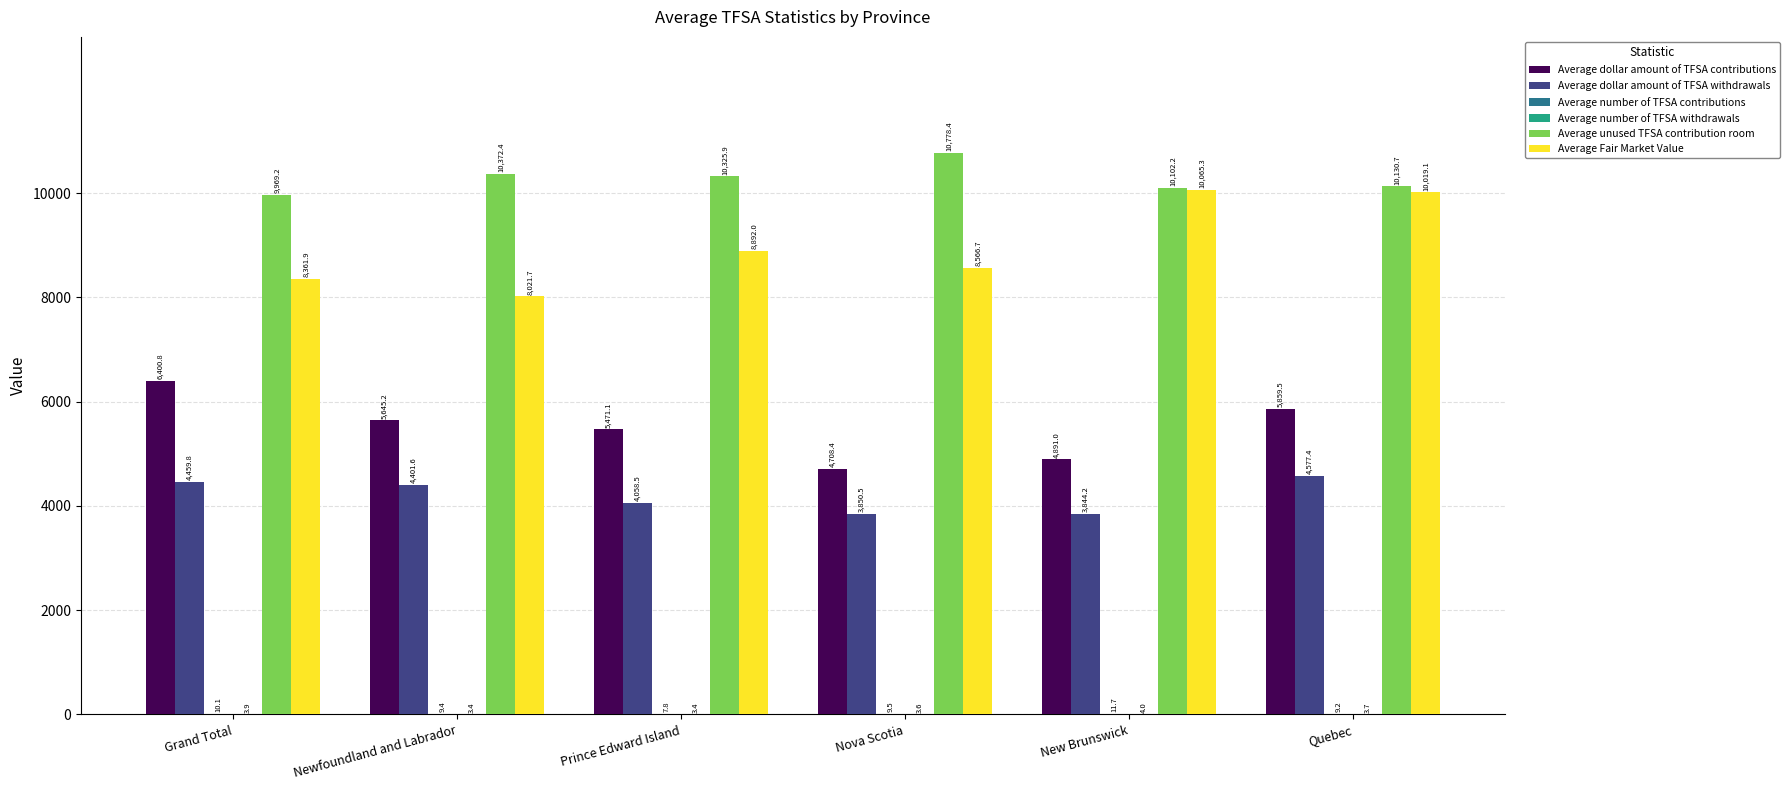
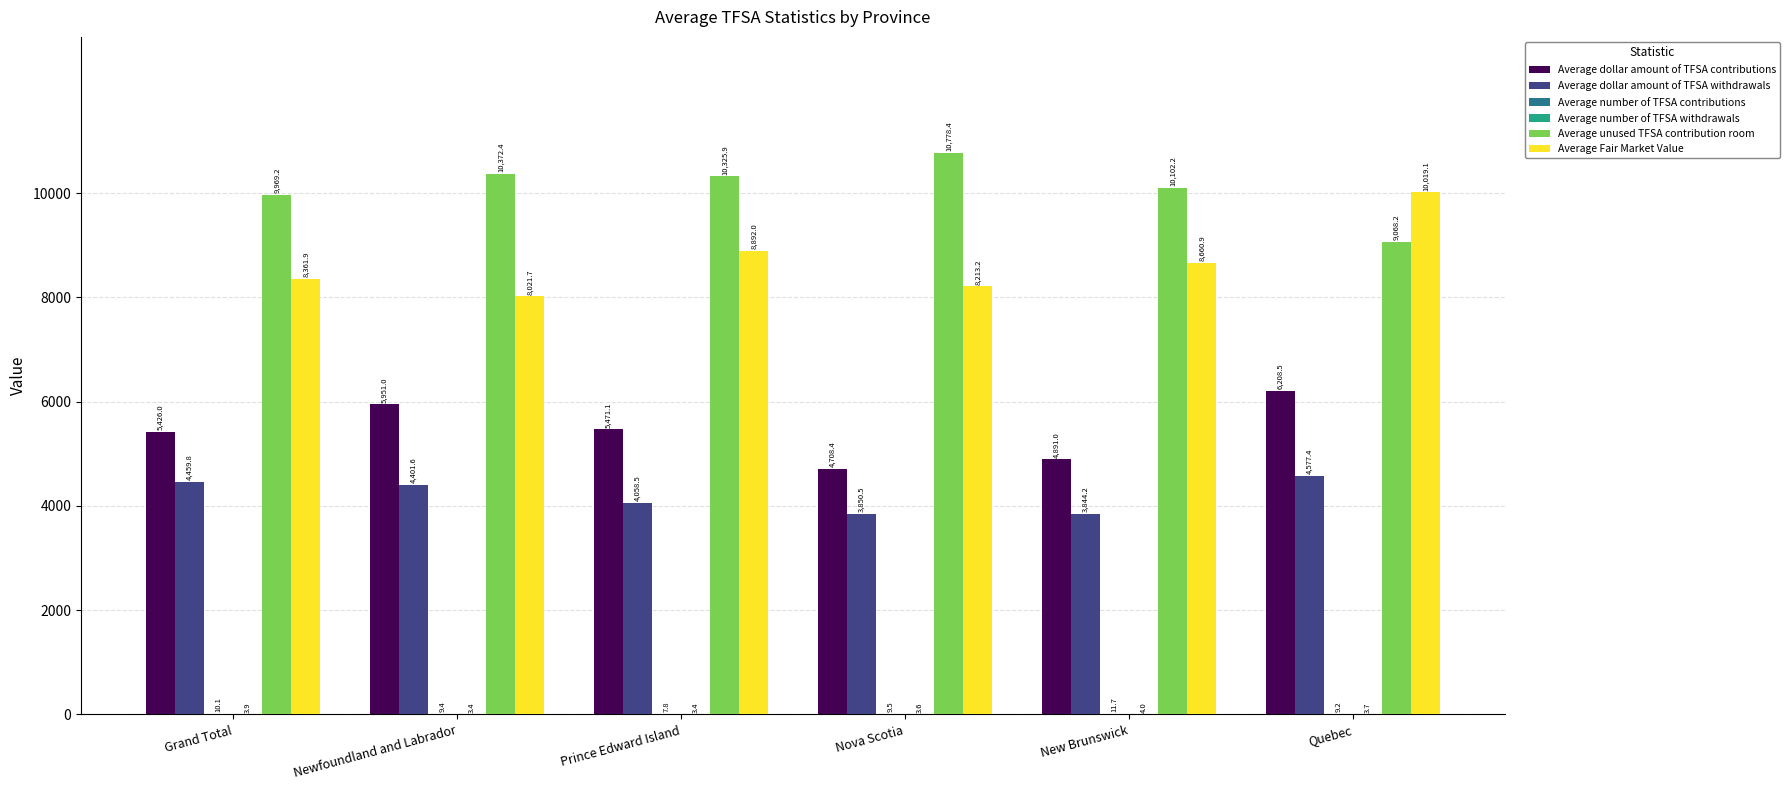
  {
    "Average dollar amount of TFSA contributions": {
-     "Grand Total": "6,400.8",
-     "Newfoundland and Labrador": "5,645.2",
+     "Grand Total": "5,426.0",
+     "Newfoundland and Labrador": "5,951.0",
      "Prince Edward Island": "5,471.1",
      "Nova Scotia": "4,708.4",
      "New Brunswick": "4,891.0",
-     "Quebec": "5,859.5"
+     "Quebec": "6,208.5"
    },
    "Average unused TFSA contribution room": {
      "Grand Total": "9,969.2",
      "Newfoundland and Labrador": "10,372.4",
      "Prince Edward Island": "10,325.9",
      "Nova Scotia": "10,778.4",
      "New Brunswick": "10,102.2",
-     "Quebec": "10,130.7"
+     "Quebec": "9,068.2"
    },
    "Average Fair Market Value": {
      "Grand Total": "8,361.9",
      "Newfoundland and Labrador": "8,021.7",
      "Prince Edward Island": "8,892.0",
-     "Nova Scotia": "8,566.7",
-     "New Brunswick": "10,065.3",
+     "Nova Scotia": "8,213.2",
+     "New Brunswick": "8,660.9",
      "Quebec": "10,019.1"
    }
  }
